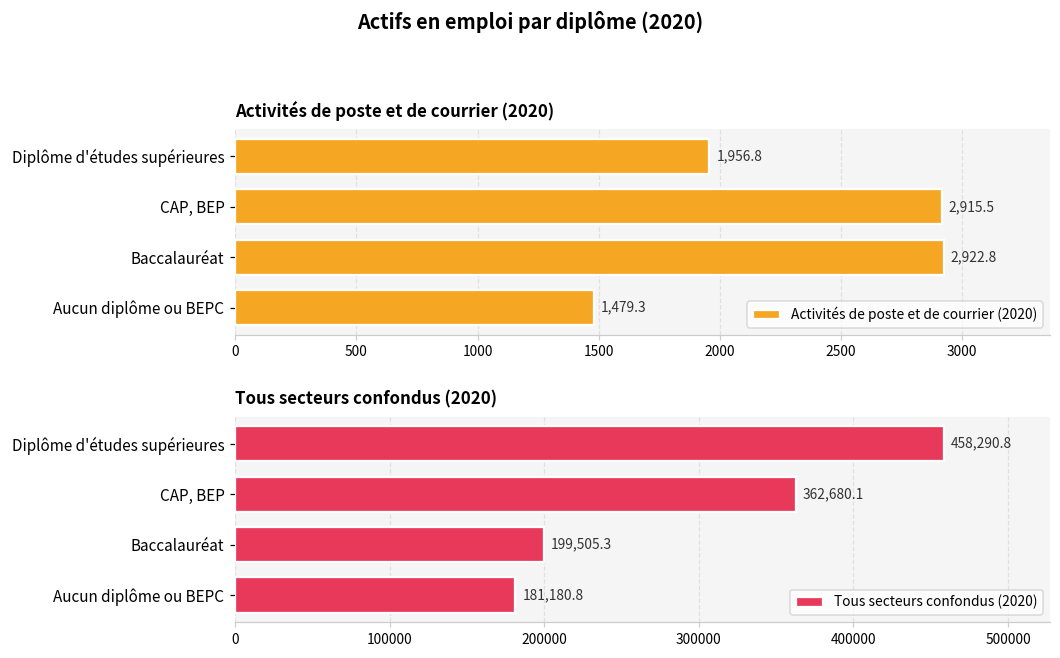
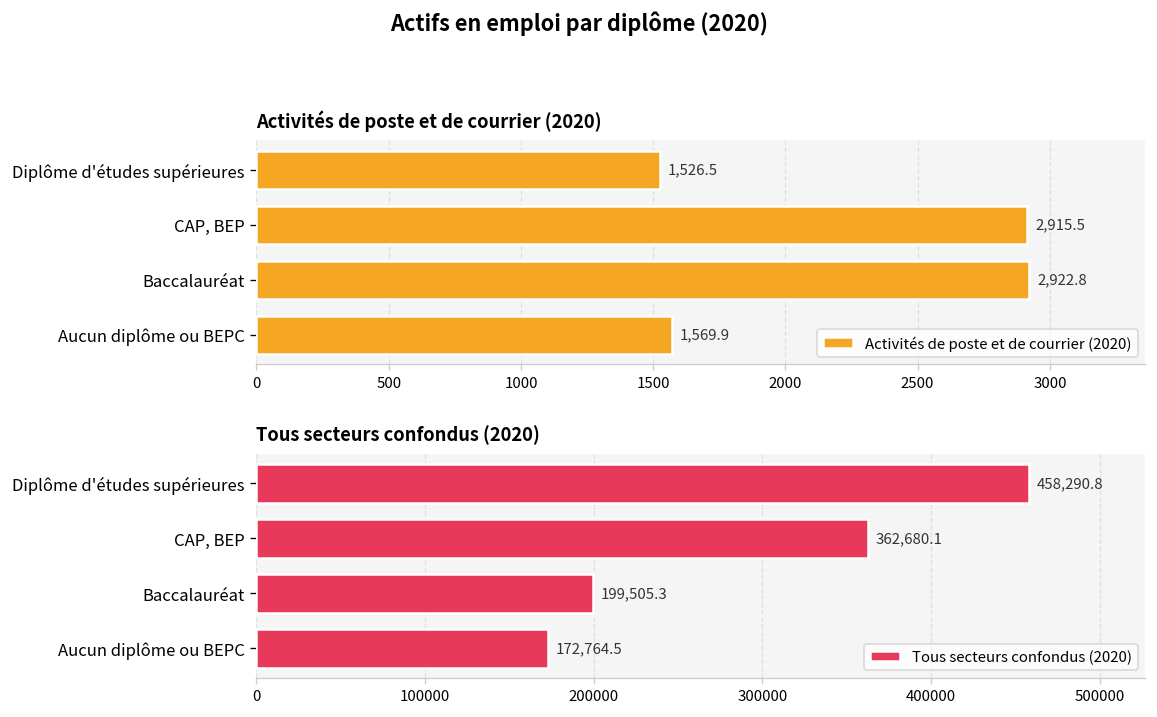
  {
    "Activités de poste et de courrier (2020)": {
-     "Diplôme d'études supérieures": "1,956.8",
+     "Diplôme d'études supérieures": "1,526.5",
      "CAP, BEP": "2,915.5",
      "Baccalauréat": "2,922.8",
-     "Aucun diplôme ou BEPC": "1,479.3"
+     "Aucun diplôme ou BEPC": "1,569.9"
    },
    "Tous secteurs confondus (2020)": {
      "Diplôme d'études supérieures": "458,290.8",
      "CAP, BEP": "362,680.1",
      "Baccalauréat": "199,505.3",
-     "Aucun diplôme ou BEPC": "181,180.8"
+     "Aucun diplôme ou BEPC": "172,764.5"
    }
  }
